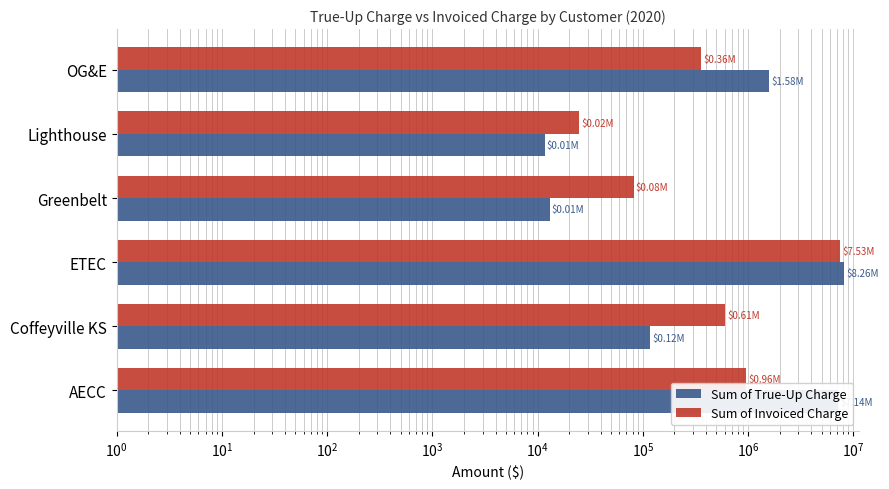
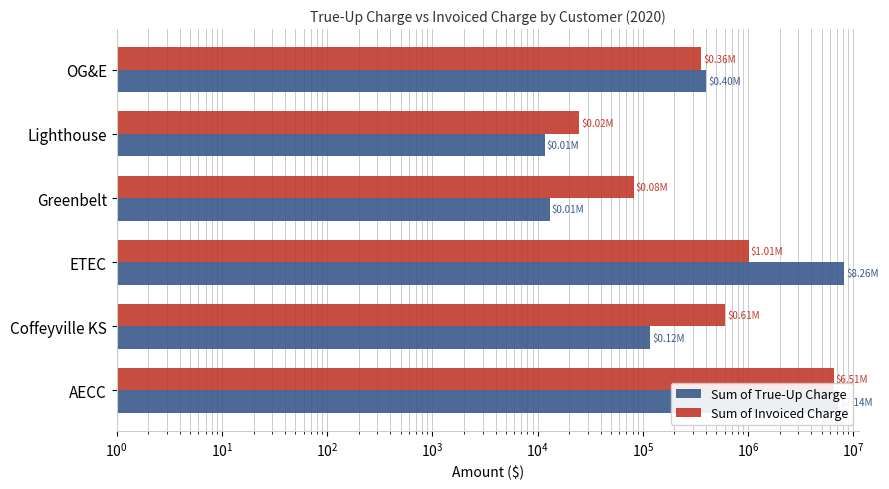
  {
    "Sum of True-Up Charge": {
-     "OG&E": "$1.58M",
+     "OG&E": "$0.40M",
      "Lighthouse": "$0.01M",
      "Greenbelt": "$0.01M",
      "ETEC": "$8.26M",
      "Coffeyville KS": "$0.12M"
    },
    "Sum of Invoiced Charge": {
      "OG&E": "$0.36M",
      "Lighthouse": "$0.02M",
      "Greenbelt": "$0.08M",
-     "ETEC": "$7.53M",
+     "ETEC": "$1.01M",
      "Coffeyville KS": "$0.61M",
-     "AECC": "1000000"
+     "AECC": "7000000"
    }
  }
